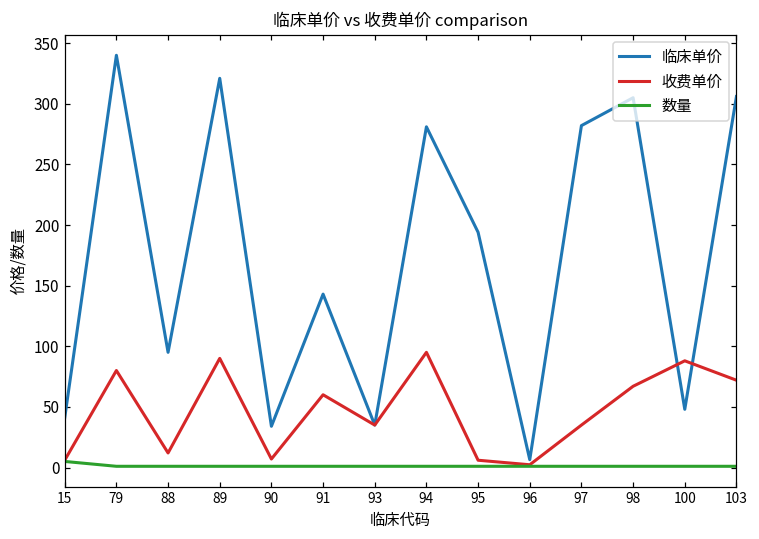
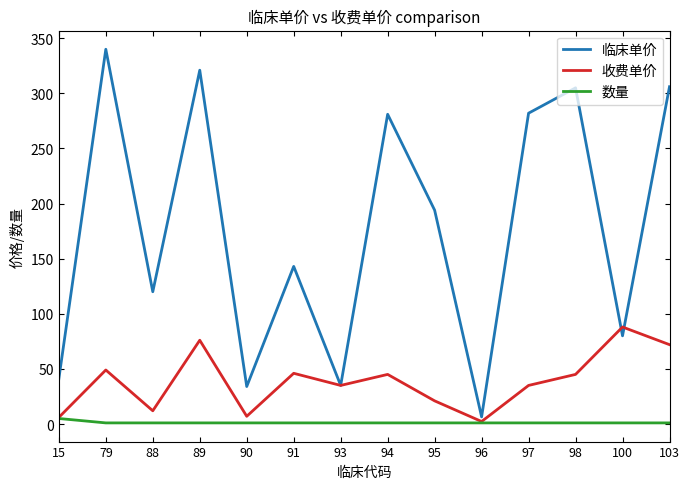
  {
    "临床单价": {
      "15": 41,
      "79": 340,
-     "88": 95,
+     "88": 120,
      "89": 321,
      "90": 34,
      "91": 143,
      "94": 281,
      "95": 194,
      "96": 6,
      "97": 282,
-     "100": 48,
+     "100": 80,
      "103": 306
    },
    "收费单价": {
-     "79": 80,
+     "79": 49,
      "88": 12,
-     "89": 90,
+     "89": 76,
      "90": 7,
-     "91": 60,
-     "94": 95,
-     "95": 6,
+     "91": 46,
+     "94": 45,
+     "95": 21,
      "97": 35,
-     "98": 67,
+     "98": 45,
      "100": 88,
      "103": 72
    },
    "数量": {
      "79": 1,
      "88": 1,
      "89": 1,
      "90": 1,
      "91": 1,
      "93": 1,
      "94": 1,
      "95": 1,
      "97": 1,
      "98": 1,
      "100": 1,
      "103": 1
    }
  }
